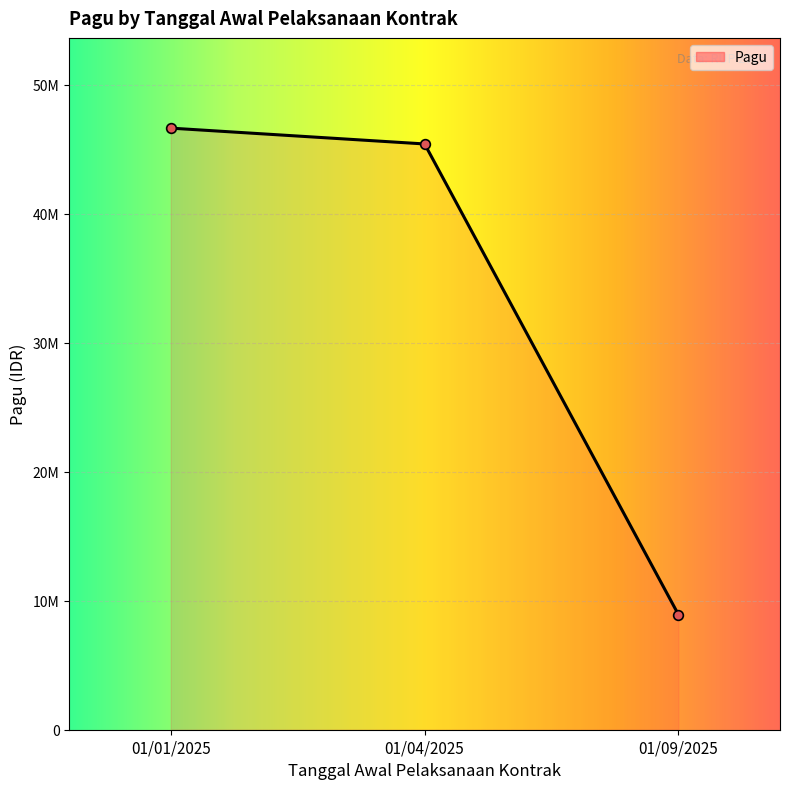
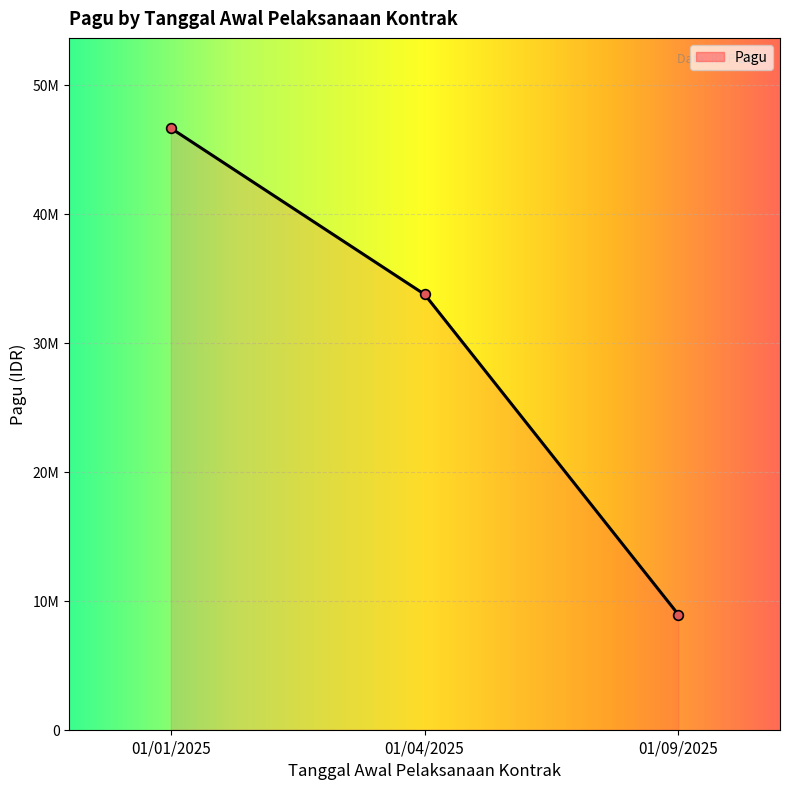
  {
    "01/01/2025": 46600000,
-   "01/04/2025": 45400000,
+   "01/04/2025": 33800000,
    "01/09/2025": 8900000
  }
